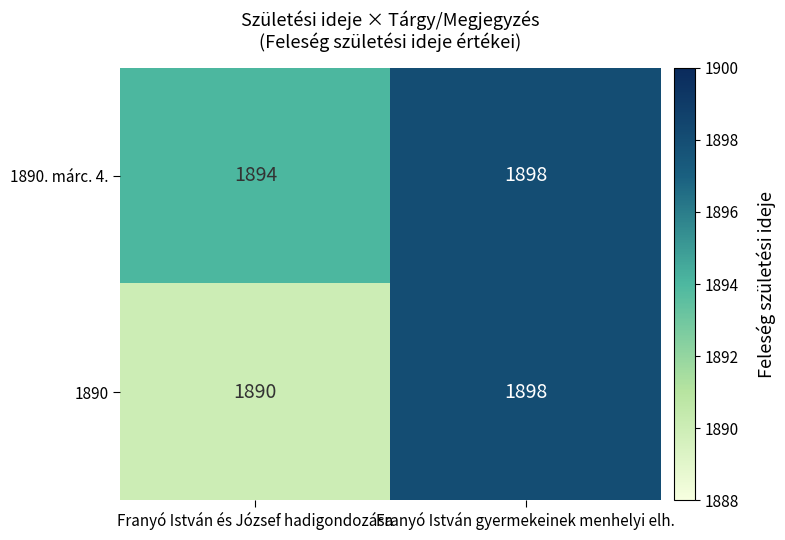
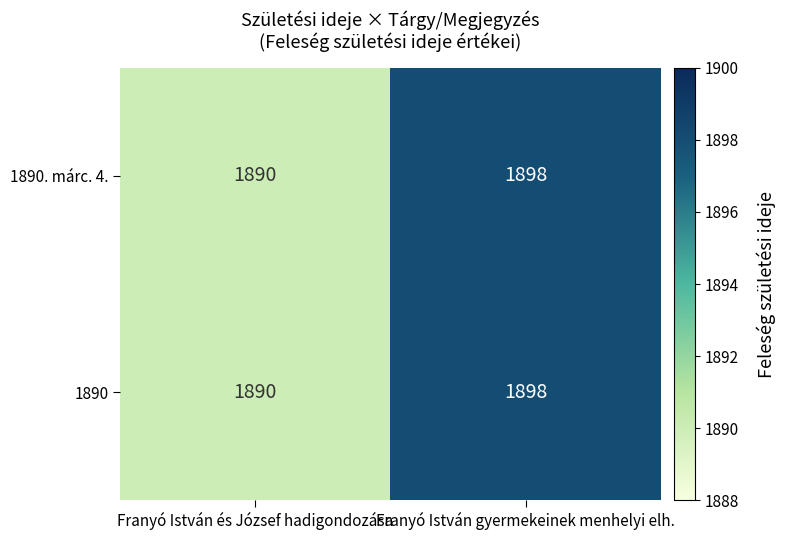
  {
    "1890. márc. 4.": {
-     "Franyó István és József hadigondozása": 1894,
+     "Franyó István és József hadigondozása": 1890,
      "Franyó István gyermekeinek menhelyi elh.": 1898
    },
    "1890": {
      "Franyó István és József hadigondozása": 1890,
      "Franyó István gyermekeinek menhelyi elh.": 1898
    }
  }
